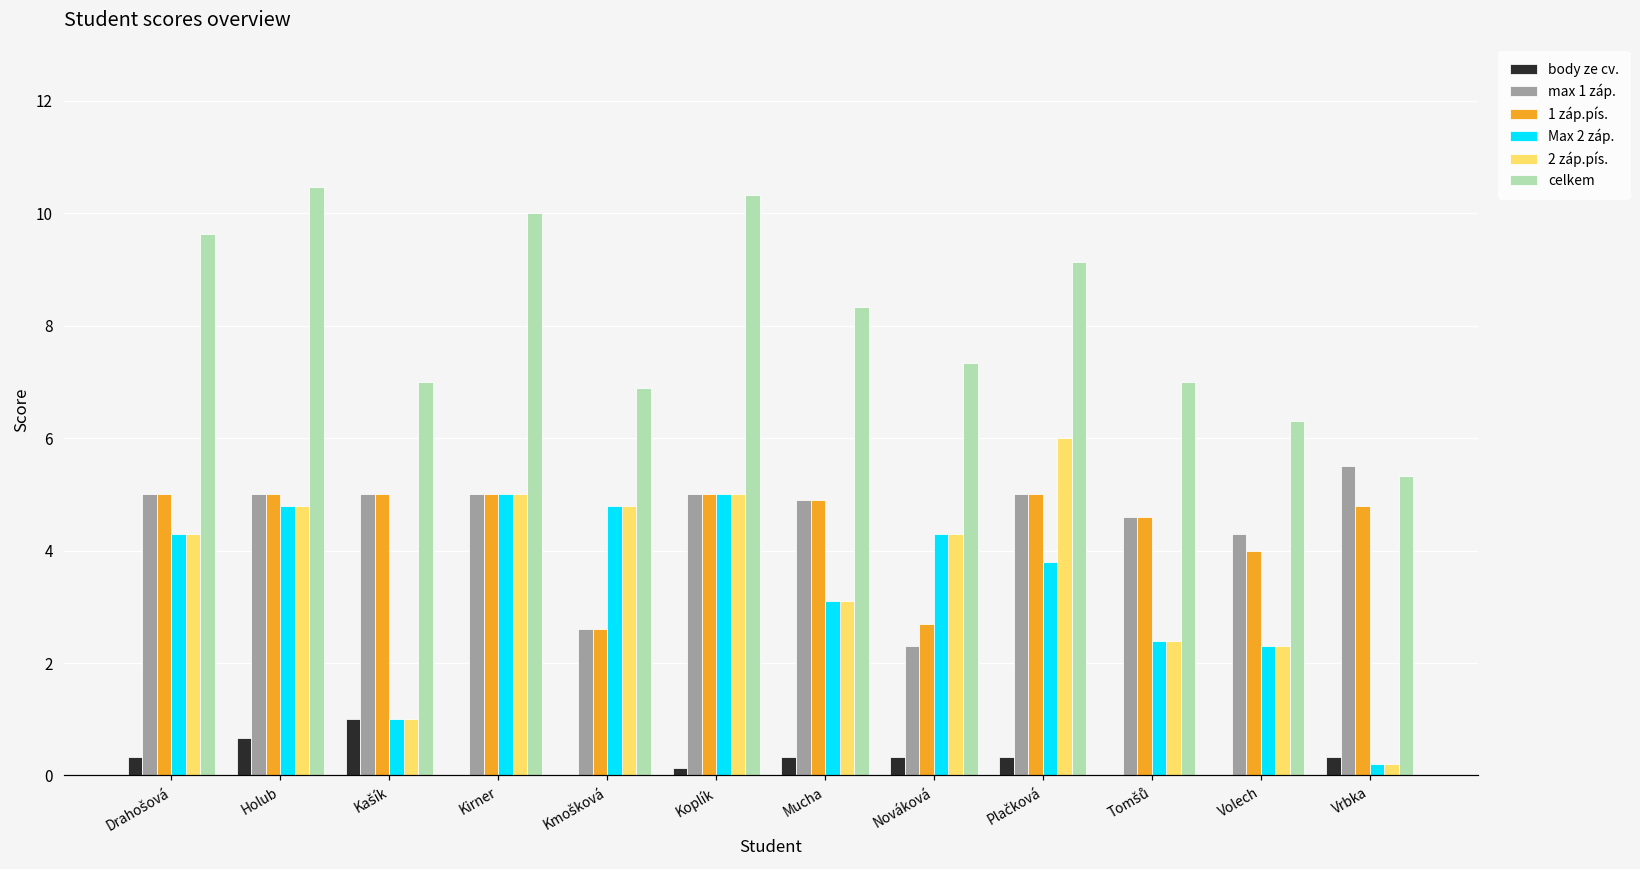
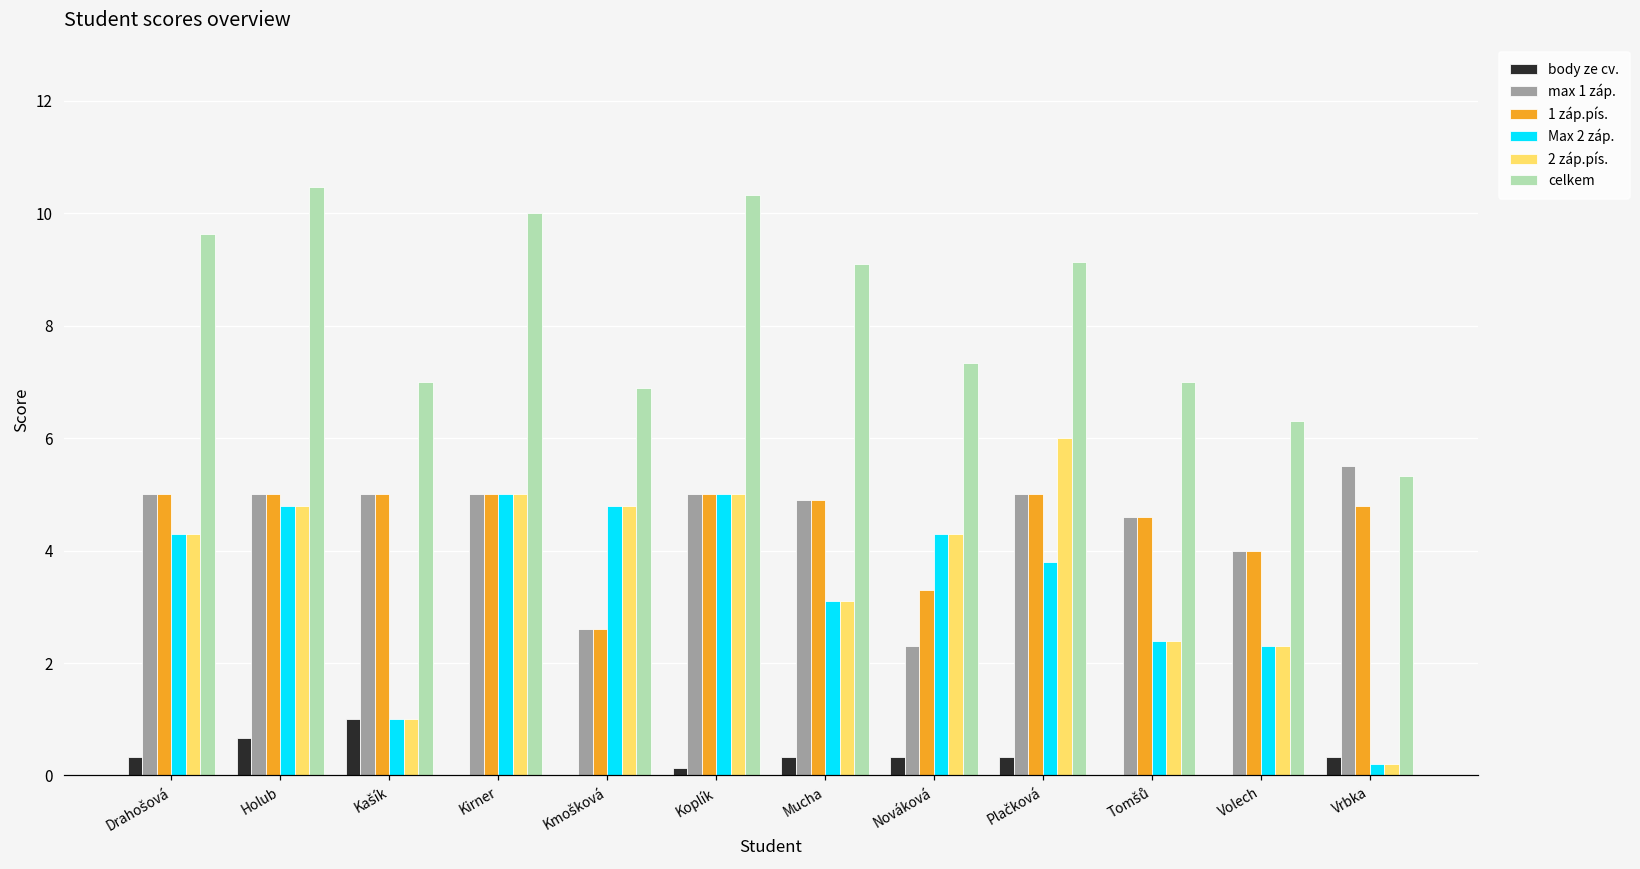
  {
    "body ze cv.": {
      "Drahošová": 0.3,
      "Holub": 0.7,
      "Kašík": 1.0,
      "Kirner": 0.0,
      "Kmošková": 0.0,
      "Koplík": 0.1,
      "Mucha": 0.3,
      "Nováková": 0.3,
      "Plačková": 0.3,
      "Tomšů": 0.0,
      "Volech": 0.0,
      "Vrbka": 0.3
    },
    "max 1 záp.": {
      "Drahošová": 5.0,
      "Holub": 5.0,
      "Kašík": 5.0,
      "Kirner": 5.0,
      "Kmošková": 2.6,
      "Koplík": 5.0,
      "Mucha": 4.9,
      "Nováková": 2.3,
      "Plačková": 5.0,
      "Tomšů": 4.6,
-     "Volech": 4.3,
+     "Volech": 4.0,
      "Vrbka": 5.5
    },
    "1 záp.pís.": {
      "Drahošová": 5.0,
      "Holub": 5.0,
      "Kašík": 5.0,
      "Kirner": 5.0,
      "Kmošková": 2.6,
      "Koplík": 5.0,
      "Mucha": 4.9,
-     "Nováková": 2.7,
+     "Nováková": 3.3,
      "Plačková": 5.0,
      "Tomšů": 4.6,
      "Volech": 4.0,
      "Vrbka": 4.8
    },
    "Max 2 záp.": {
      "Drahošová": 4.3,
      "Holub": 4.8,
      "Kašík": 1.0,
      "Kirner": 5.0,
      "Kmošková": 4.8,
      "Koplík": 5.0,
      "Mucha": 3.1,
      "Nováková": 4.3,
      "Plačková": 3.8,
      "Tomšů": 2.4,
      "Volech": 2.3,
      "Vrbka": 0.2
    },
    "2 záp.pís.": {
      "Drahošová": 4.3,
      "Holub": 4.8,
      "Kašík": 1.0,
      "Kirner": 5.0,
      "Kmošková": 4.8,
      "Koplík": 5.0,
      "Mucha": 3.1,
      "Nováková": 4.3,
      "Plačková": 6.0,
      "Tomšů": 2.4,
      "Volech": 2.3,
      "Vrbka": 0.2
    },
    "celkem": {
      "Drahošová": 9.6,
      "Holub": 10.5,
      "Kašík": 7.0,
      "Kirner": 10.0,
      "Kmošková": 6.9,
      "Koplík": 10.3,
-     "Mucha": 8.3,
+     "Mucha": 9.1,
      "Nováková": 7.3,
      "Plačková": 9.1,
      "Tomšů": 7.0,
      "Volech": 6.3,
      "Vrbka": 5.3
    }
  }
